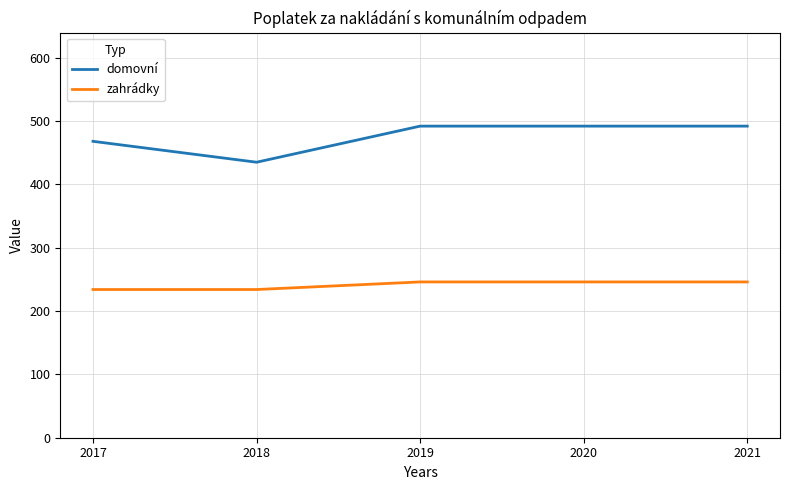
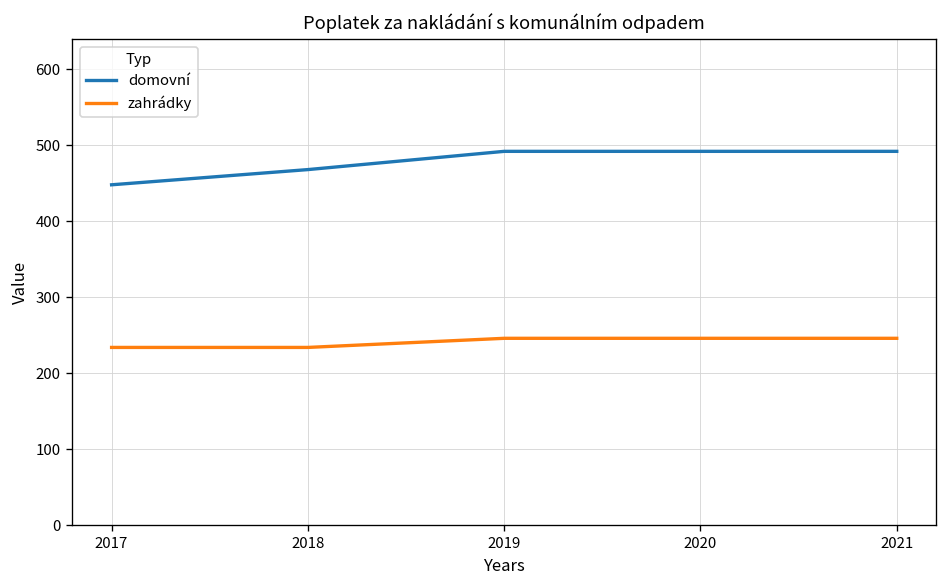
  {
    "domovní": {
-     "2017": 470,
-     "2018": 440,
+     "2017": 450,
+     "2018": 470,
      "2019": 490,
      "2020": 490,
      "2021": 490
    },
    "zahrádky": {
      "2017": 230,
      "2018": 230,
      "2019": 250,
      "2020": 250,
      "2021": 250
    }
  }
